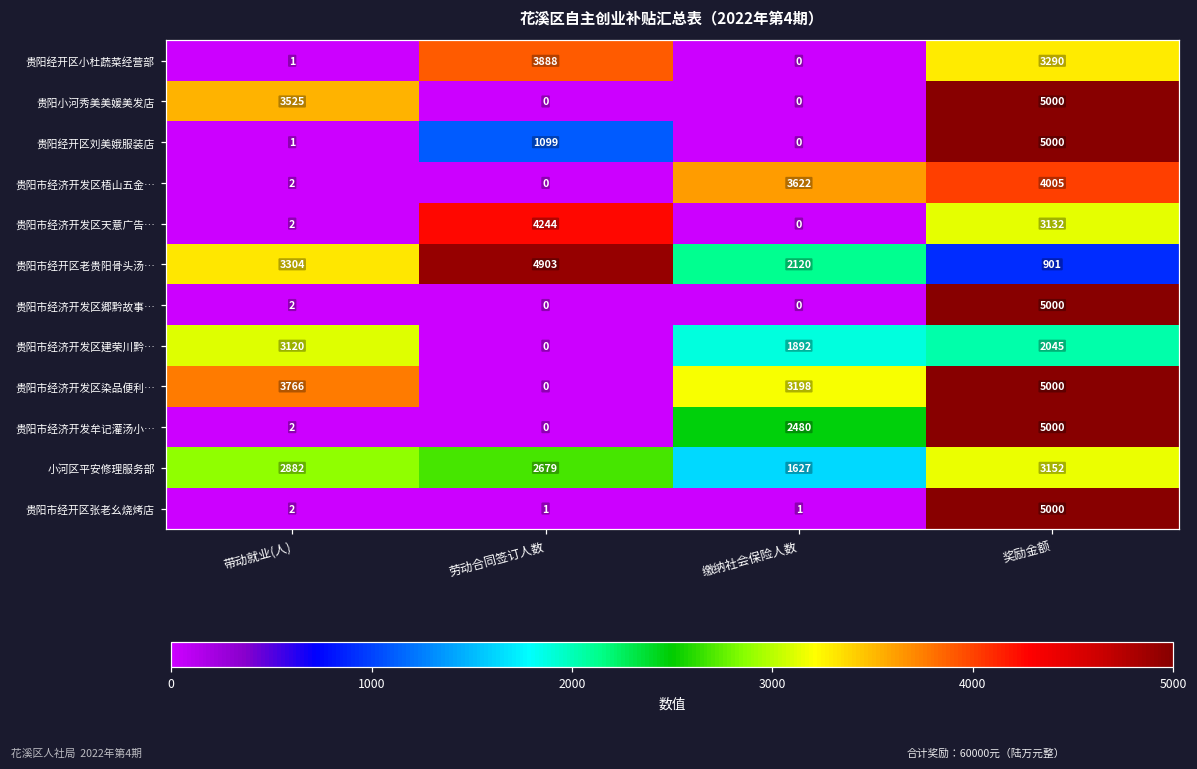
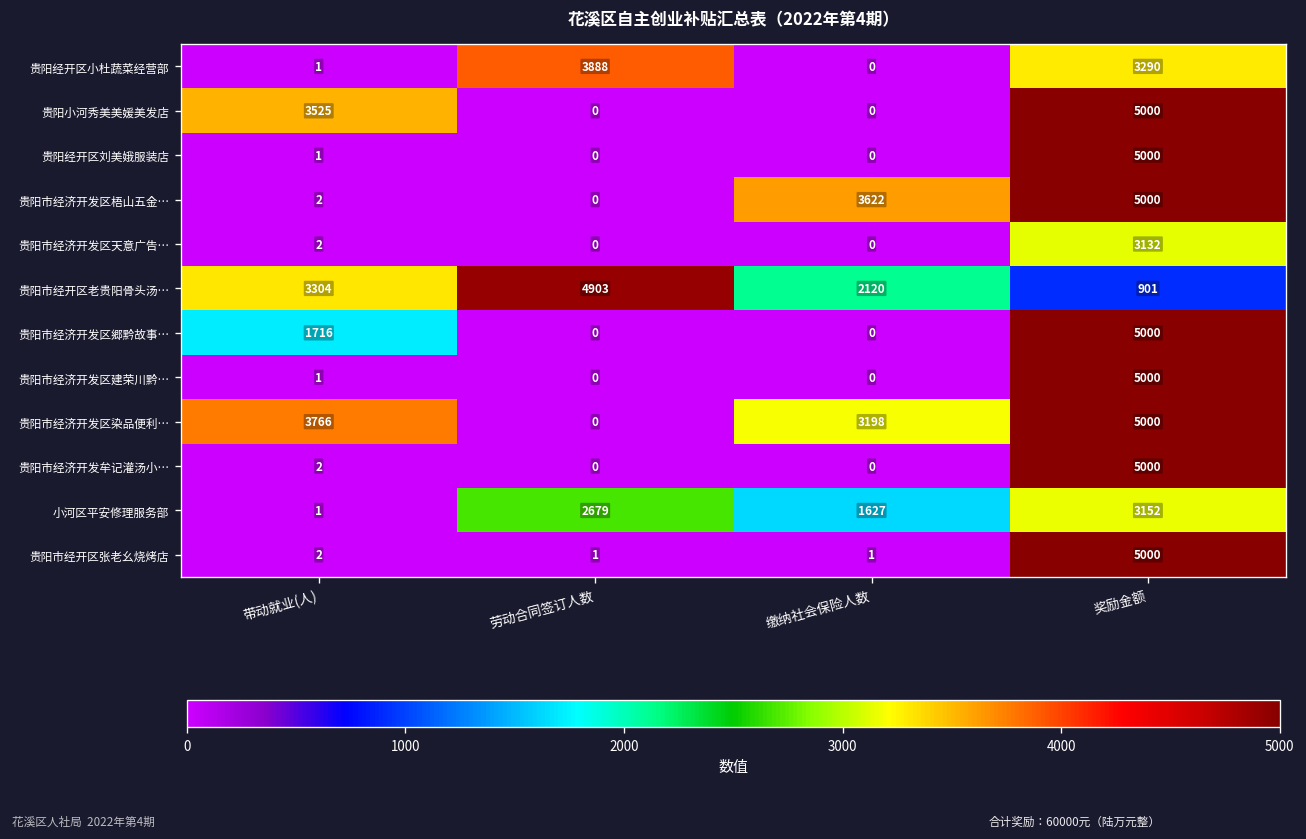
  {
    "贵阳经开区刘美娥服装店": {
-     "劳动合同签订人数": 1099
+     "劳动合同签订人数": 0
    },
    "贵阳市经济开发区梧山五金…": {
-     "奖励金额": 4005
+     "奖励金额": 5000
    },
    "贵阳市经济开发区天意广告…": {
-     "劳动合同签订人数": 4244
+     "劳动合同签订人数": 0
    },
    "贵阳市经济开发区郷黔故事…": {
-     "带动就业(人)": 2
+     "带动就业(人)": 1716
    },
    "贵阳市经济开发区建荣川黔…": {
-     "带动就业(人)": 3120,
-     "缴纳社会保险人数": 1892,
-     "奖励金额": 2045
+     "带动就业(人)": 1,
+     "缴纳社会保险人数": 0,
+     "奖励金额": 5000
    },
    "贵阳市经济开发牟记灌汤小…": {
-     "缴纳社会保险人数": 2480
+     "缴纳社会保险人数": 0
    },
    "小河区平安修理服务部": {
-     "带动就业(人)": 2882
+     "带动就业(人)": 1
    }
  }
